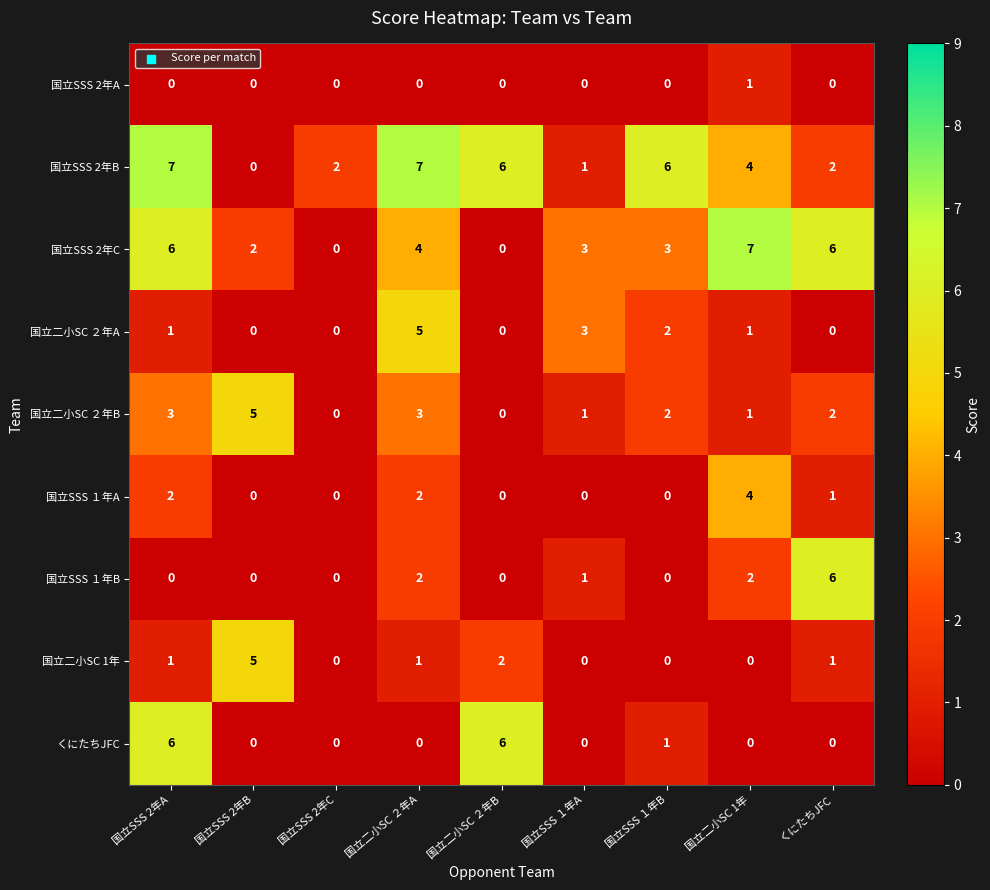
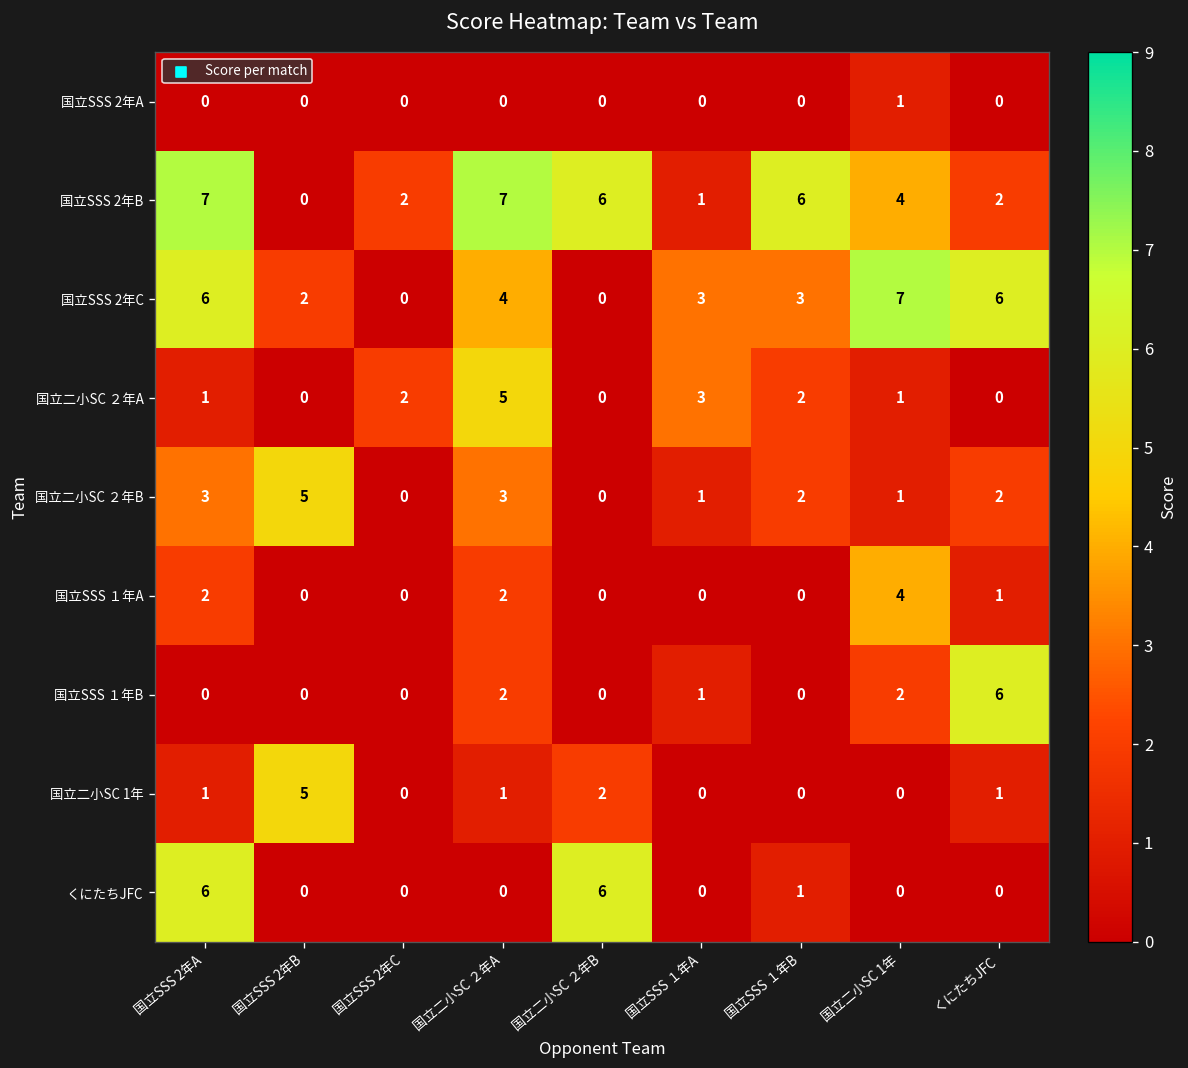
  {
    "国立SSS 2年A": {
      "国立SSS 2年A": 0,
      "国立SSS 2年B": 0,
      "国立SSS 2年C": 0,
      "国立二小SC ２年A": 0,
      "国立二小SC ２年B": 0,
      "国立SSS １年A": 0,
      "国立SSS １年B": 0,
      "国立二小SC 1年": 1,
      "くにたちJFC": 0
    },
    "国立SSS 2年B": {
      "国立SSS 2年A": 7,
      "国立SSS 2年B": 0,
      "国立SSS 2年C": 2,
      "国立二小SC ２年A": 7,
      "国立二小SC ２年B": 6,
      "国立SSS １年A": 1,
      "国立SSS １年B": 6,
      "国立二小SC 1年": 4,
      "くにたちJFC": 2
    },
    "国立SSS 2年C": {
      "国立SSS 2年A": 6,
      "国立SSS 2年B": 2,
      "国立SSS 2年C": 0,
      "国立二小SC ２年A": 4,
      "国立二小SC ２年B": 0,
      "国立SSS １年A": 3,
      "国立SSS １年B": 3,
      "国立二小SC 1年": 7,
      "くにたちJFC": 6
    },
    "国立二小SC ２年A": {
      "国立SSS 2年A": 1,
      "国立SSS 2年B": 0,
-     "国立SSS 2年C": 0,
+     "国立SSS 2年C": 2,
      "国立二小SC ２年A": 5,
      "国立二小SC ２年B": 0,
      "国立SSS １年A": 3,
      "国立SSS １年B": 2,
      "国立二小SC 1年": 1,
      "くにたちJFC": 0
    },
    "国立二小SC ２年B": {
      "国立SSS 2年A": 3,
      "国立SSS 2年B": 5,
      "国立SSS 2年C": 0,
      "国立二小SC ２年A": 3,
      "国立二小SC ２年B": 0,
      "国立SSS １年A": 1,
      "国立SSS １年B": 2,
      "国立二小SC 1年": 1,
      "くにたちJFC": 2
    },
    "国立SSS １年A": {
      "国立SSS 2年A": 2,
      "国立SSS 2年B": 0,
      "国立SSS 2年C": 0,
      "国立二小SC ２年A": 2,
      "国立二小SC ２年B": 0,
      "国立SSS １年A": 0,
      "国立SSS １年B": 0,
      "国立二小SC 1年": 4,
      "くにたちJFC": 1
    },
    "国立SSS １年B": {
      "国立SSS 2年A": 0,
      "国立SSS 2年B": 0,
      "国立SSS 2年C": 0,
      "国立二小SC ２年A": 2,
      "国立二小SC ２年B": 0,
      "国立SSS １年A": 1,
      "国立SSS １年B": 0,
      "国立二小SC 1年": 2,
      "くにたちJFC": 6
    },
    "国立二小SC 1年": {
      "国立SSS 2年A": 1,
      "国立SSS 2年B": 5,
      "国立SSS 2年C": 0,
      "国立二小SC ２年A": 1,
      "国立二小SC ２年B": 2,
      "国立SSS １年A": 0,
      "国立SSS １年B": 0,
      "国立二小SC 1年": 0,
      "くにたちJFC": 1
    },
    "くにたちJFC": {
      "国立SSS 2年A": 6,
      "国立SSS 2年B": 0,
      "国立SSS 2年C": 0,
      "国立二小SC ２年A": 0,
      "国立二小SC ２年B": 6,
      "国立SSS １年A": 0,
      "国立SSS １年B": 1,
      "国立二小SC 1年": 0,
      "くにたちJFC": 0
    }
  }
